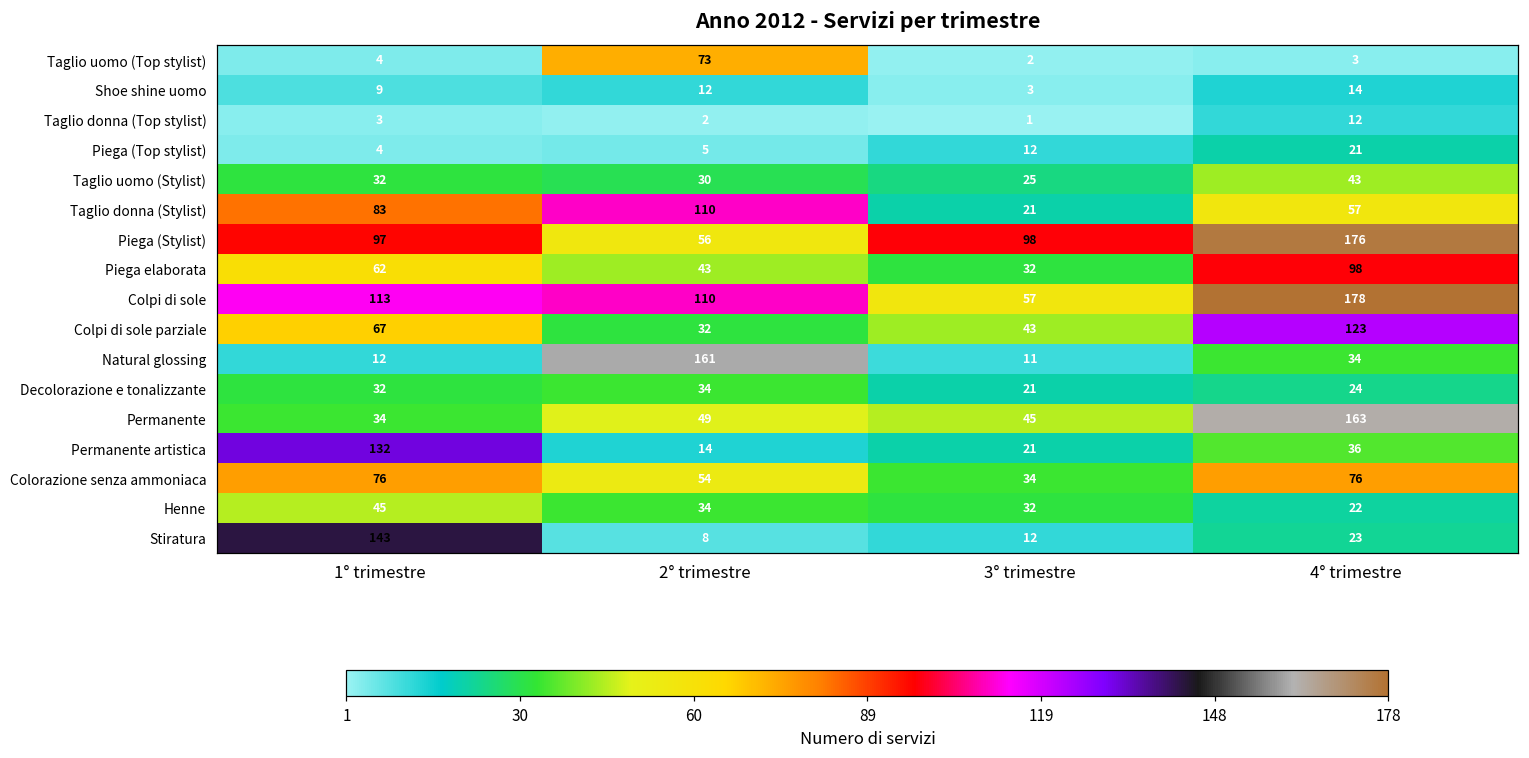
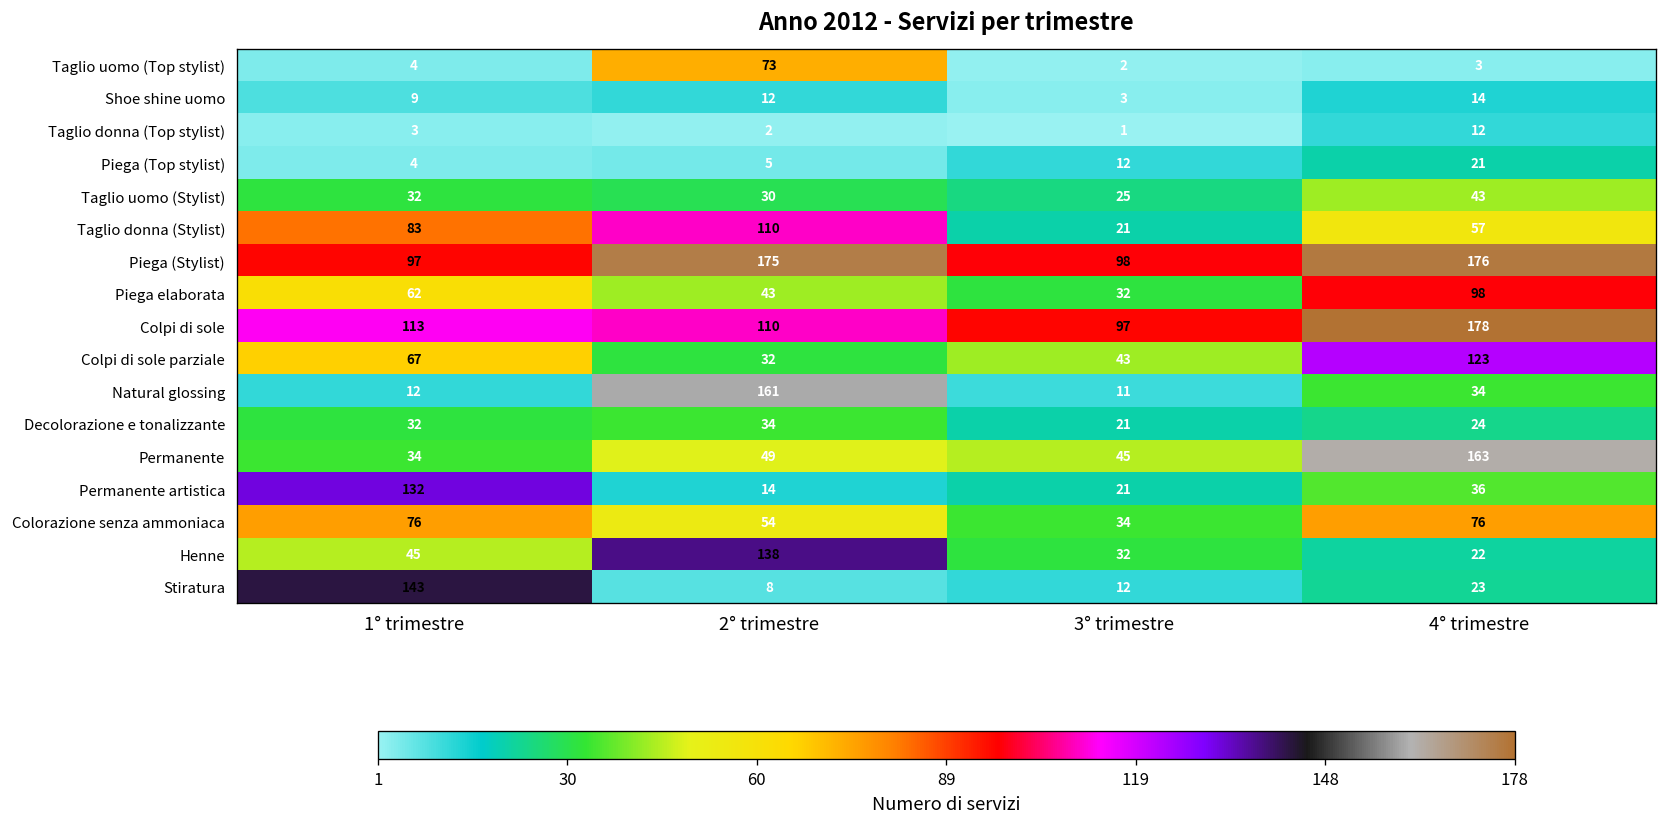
  {
    "Taglio uomo (Top stylist)": {
      "1° trimestre": 4,
      "2° trimestre": 73,
      "3° trimestre": 2,
      "4° trimestre": 3
    },
    "Shoe shine uomo": {
      "1° trimestre": 9,
      "2° trimestre": 12,
      "3° trimestre": 3,
      "4° trimestre": 14
    },
    "Taglio donna (Top stylist)": {
      "1° trimestre": 3,
      "2° trimestre": 2,
      "3° trimestre": 1,
      "4° trimestre": 12
    },
    "Piega (Top stylist)": {
      "1° trimestre": 4,
      "2° trimestre": 5,
      "3° trimestre": 12,
      "4° trimestre": 21
    },
    "Taglio uomo (Stylist)": {
      "1° trimestre": 32,
      "2° trimestre": 30,
      "3° trimestre": 25,
      "4° trimestre": 43
    },
    "Taglio donna (Stylist)": {
      "1° trimestre": 83,
      "2° trimestre": 110,
      "3° trimestre": 21,
      "4° trimestre": 57
    },
    "Piega (Stylist)": {
      "1° trimestre": 97,
-     "2° trimestre": 56,
+     "2° trimestre": 175,
      "3° trimestre": 98,
      "4° trimestre": 176
    },
    "Piega elaborata": {
      "1° trimestre": 62,
      "2° trimestre": 43,
      "3° trimestre": 32,
      "4° trimestre": 98
    },
    "Colpi di sole": {
      "1° trimestre": 113,
      "2° trimestre": 110,
-     "3° trimestre": 57,
+     "3° trimestre": 97,
      "4° trimestre": 178
    },
    "Colpi di sole parziale": {
      "1° trimestre": 67,
      "2° trimestre": 32,
      "3° trimestre": 43,
      "4° trimestre": 123
    },
    "Natural glossing": {
      "1° trimestre": 12,
      "2° trimestre": 161,
      "3° trimestre": 11,
      "4° trimestre": 34
    },
    "Decolorazione e tonalizzante": {
      "1° trimestre": 32,
      "2° trimestre": 34,
      "3° trimestre": 21,
      "4° trimestre": 24
    },
    "Permanente": {
      "1° trimestre": 34,
      "2° trimestre": 49,
      "3° trimestre": 45,
      "4° trimestre": 163
    },
    "Permanente artistica": {
      "1° trimestre": 132,
      "2° trimestre": 14,
      "3° trimestre": 21,
      "4° trimestre": 36
    },
    "Colorazione senza ammoniaca": {
      "1° trimestre": 76,
      "2° trimestre": 54,
      "3° trimestre": 34,
      "4° trimestre": 76
    },
    "Henne": {
      "1° trimestre": 45,
-     "2° trimestre": 34,
+     "2° trimestre": 138,
      "3° trimestre": 32,
      "4° trimestre": 22
    },
    "Stiratura": {
      "1° trimestre": 143,
      "2° trimestre": 8,
      "3° trimestre": 12,
      "4° trimestre": 23
    }
  }
